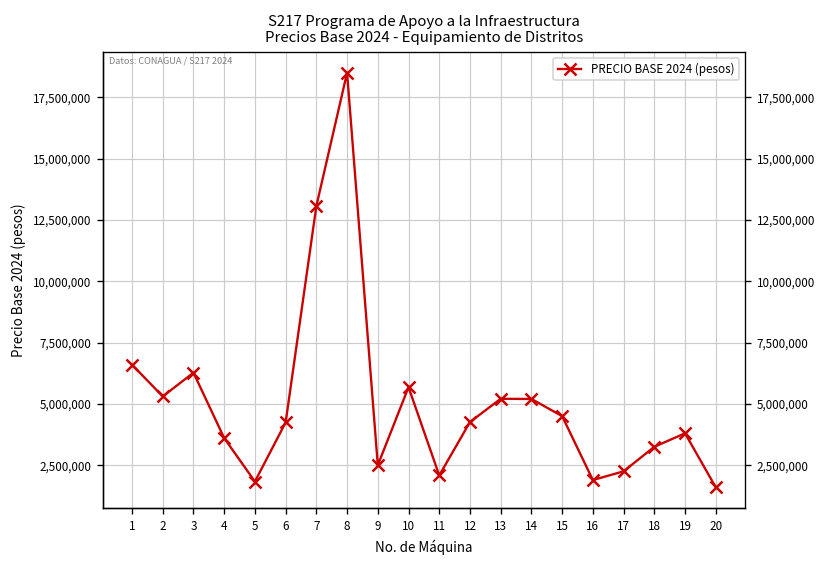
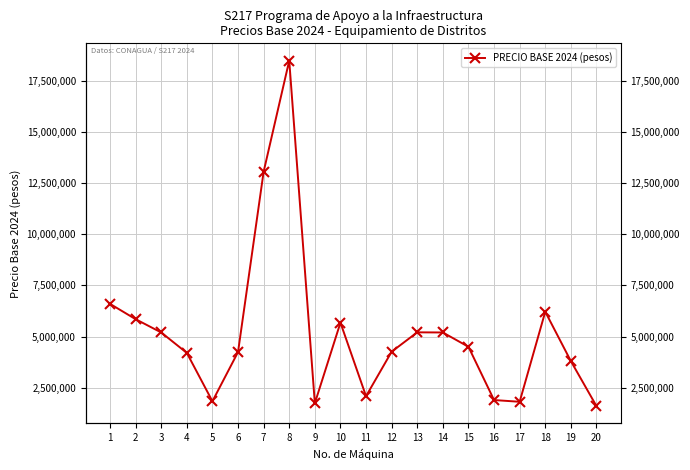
  {
    "1": "6,600,000",
-   "2": "5,300,000",
-   "3": "6,300,000",
-   "4": "3,600,000",
+   "2": "5,900,000",
+   "3": "5,200,000",
+   "4": "4,200,000",
    "5": "1,800,000",
    "6": "4,200,000",
    "7": "13,100,000",
    "8": "18,500,000",
-   "9": "2,500,000",
+   "9": "1,700,000",
    "10": "5,700,000",
    "11": "2,100,000",
    "12": "4,300,000",
    "13": "5,200,000",
    "14": "5,200,000",
    "15": "4,500,000",
    "16": "1,900,000",
-   "17": "2,300,000",
-   "18": "3,300,000",
+   "17": "1,800,000",
+   "18": "6,200,000",
    "19": "3,800,000",
    "20": "1,600,000"
  }
